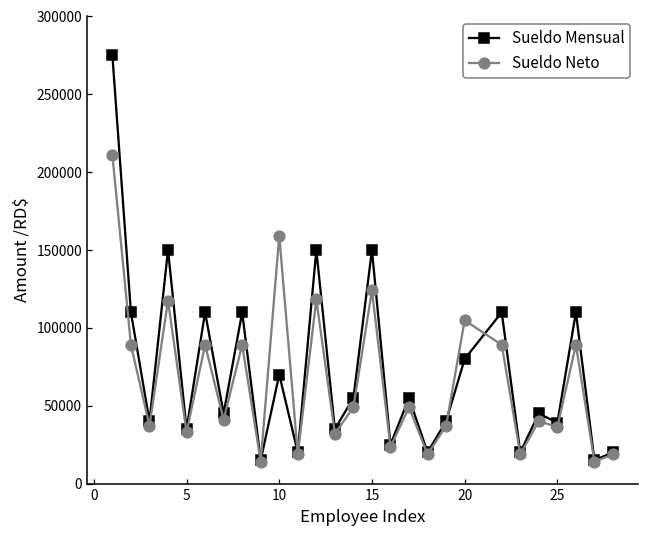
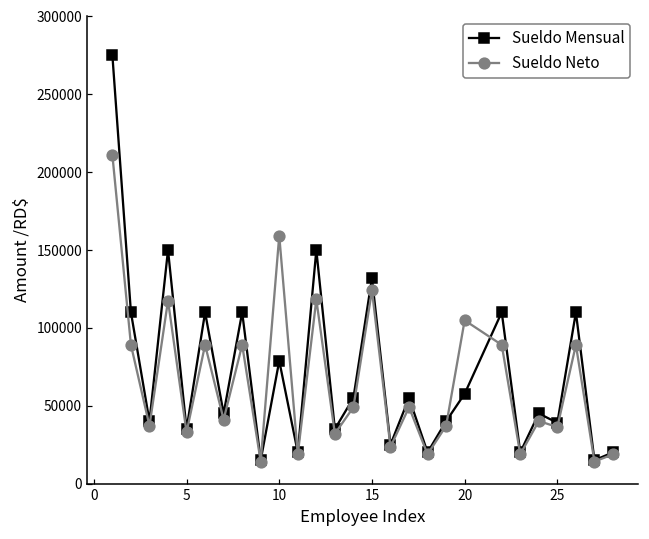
  {
    "Sueldo Mensual": {
      "5": 35000,
-     "10": 70000,
-     "15": 150000,
-     "20": 80000,
+     "10": 79000,
+     "15": 132000,
+     "20": 58000,
      "25": 39000
    },
    "Sueldo Neto": {
      "5": 33000,
      "10": 159000,
      "15": 124000,
      "20": 105000,
      "25": 36000
    }
  }
